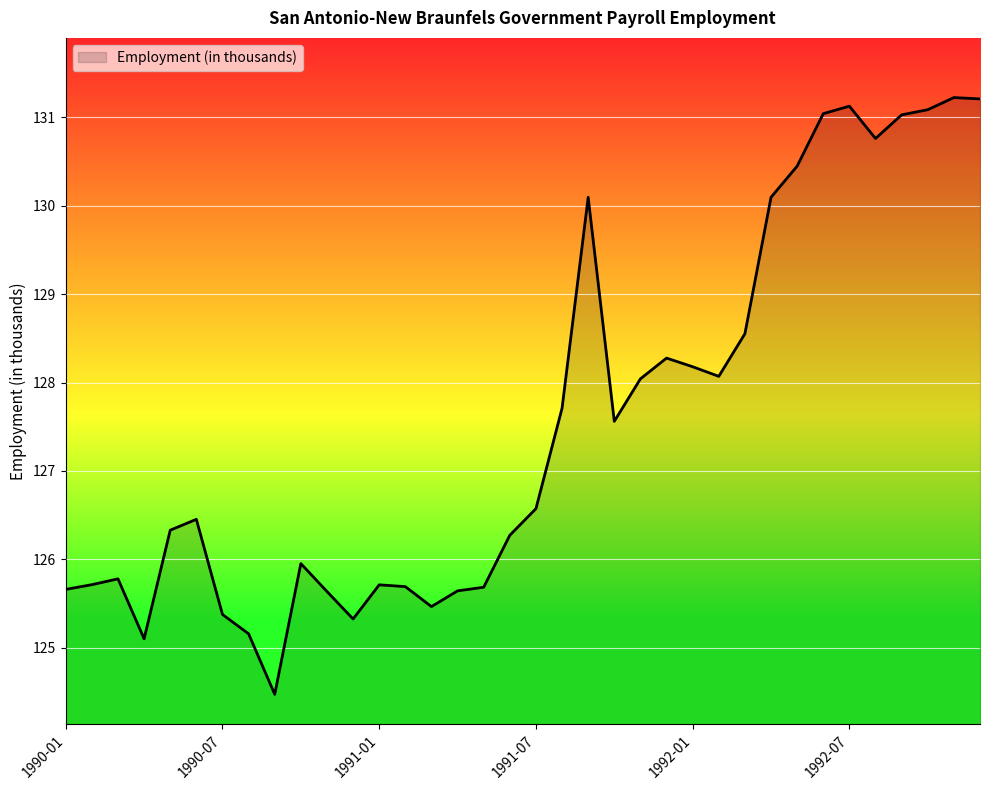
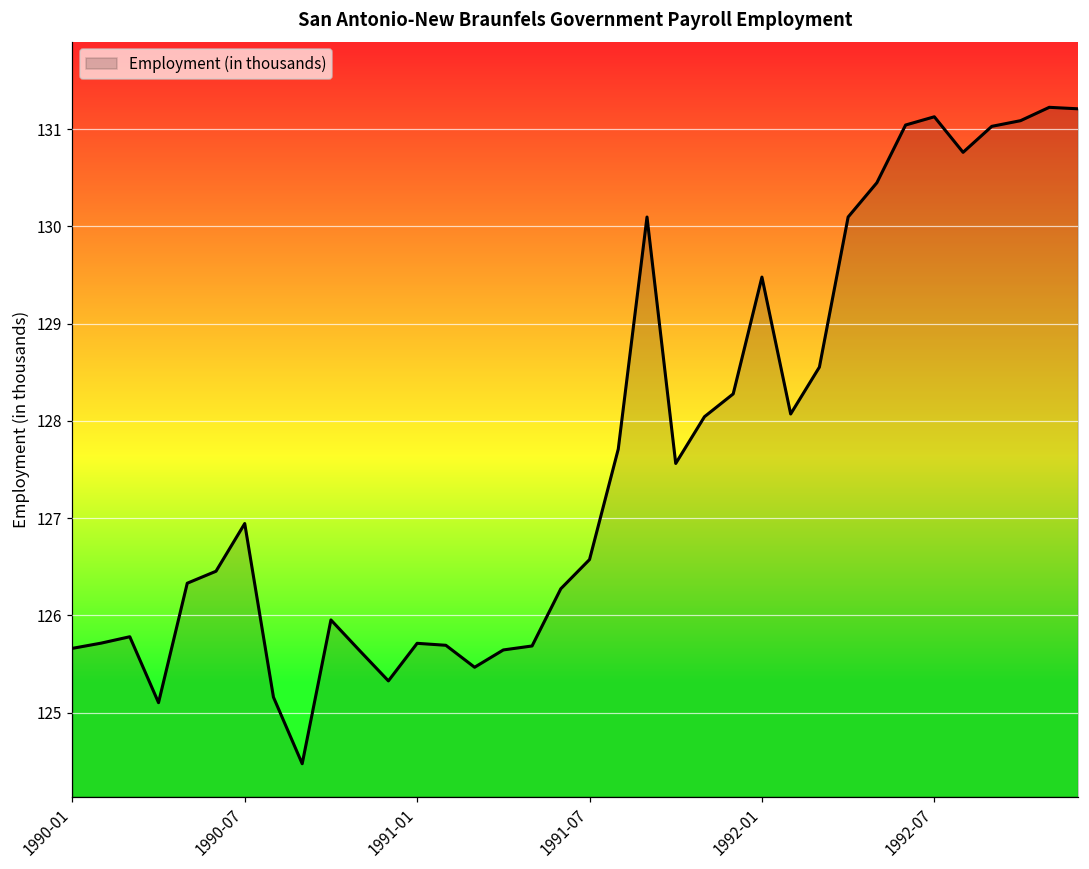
  {
    "1990-01": 125.7,
-   "1990-07": 125.4,
+   "1990-07": 126.9,
    "1991-01": 125.7,
    "1991-07": 126.6,
-   "1992-01": 128.2,
+   "1992-01": 129.5,
    "1992-07": 131.1
  }
